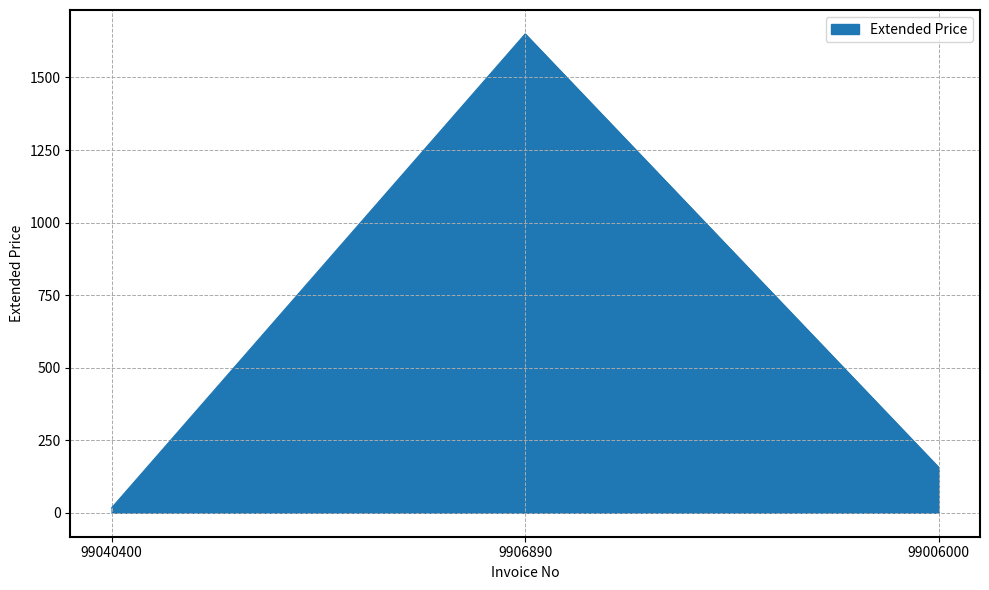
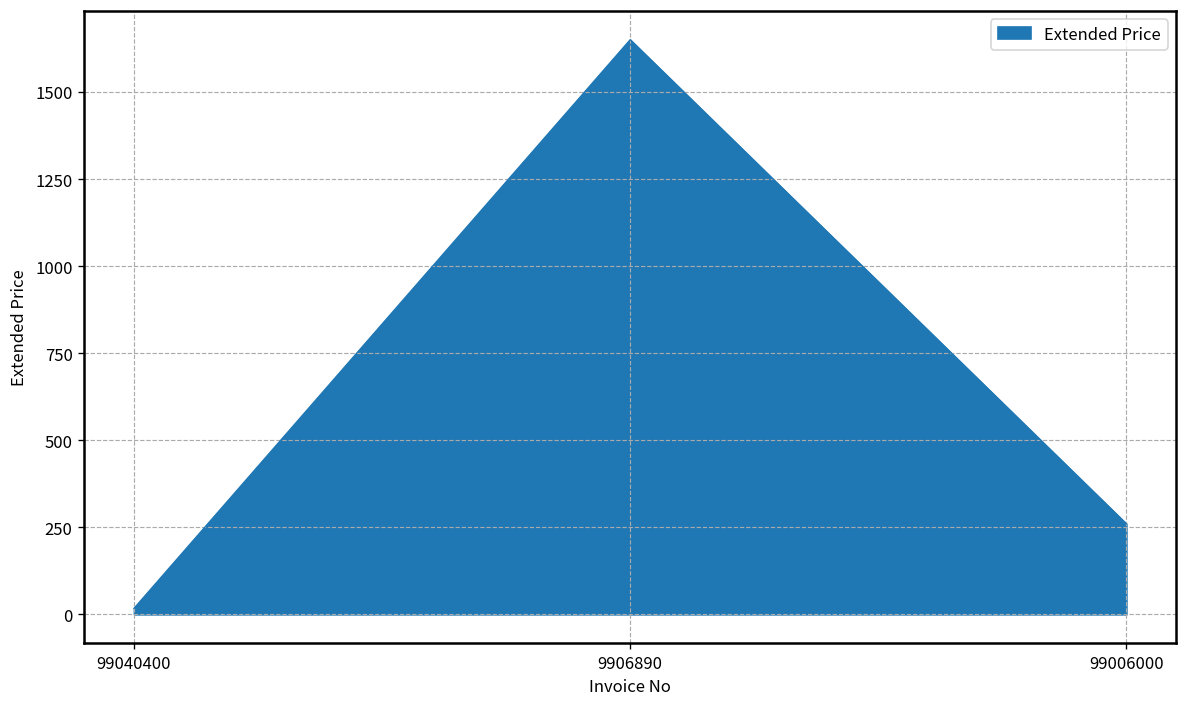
  {
    "99040400": 20,
    "9906890": 1650,
-   "99006000": 160
+   "99006000": 260
  }
